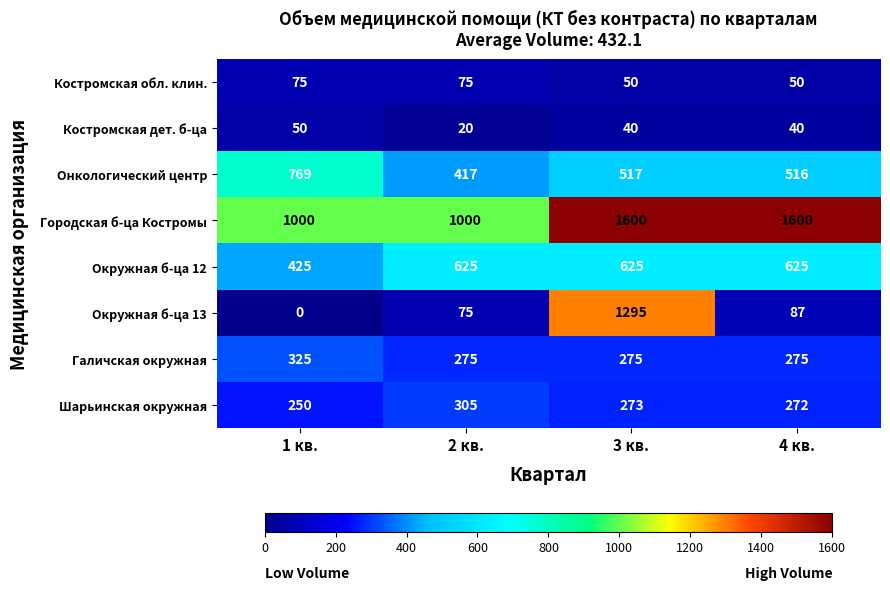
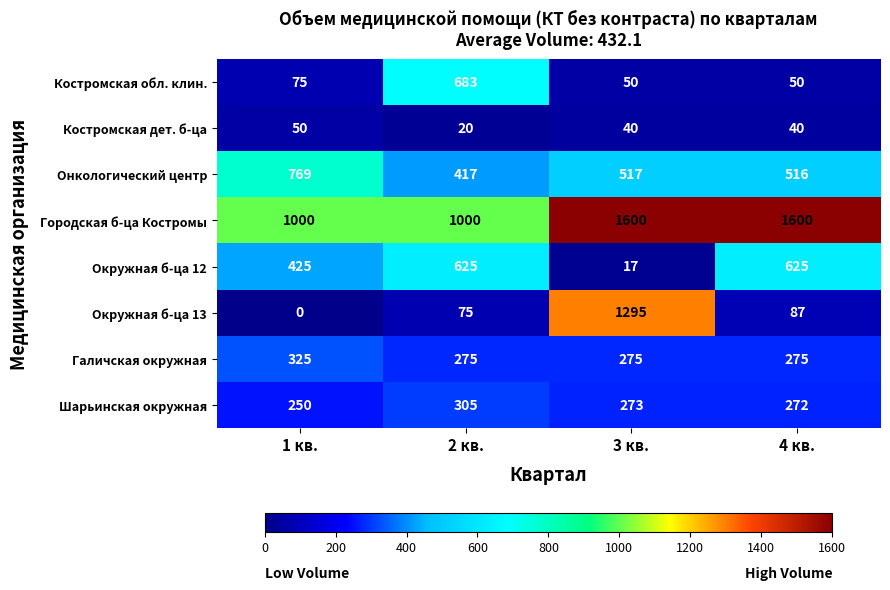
  {
    "Костромская обл. клин.": {
      "1 кв.": 75,
-     "2 кв.": 75,
+     "2 кв.": 683,
      "3 кв.": 50,
      "4 кв.": 50
    },
    "Костромская дет. б-ца": {
      "1 кв.": 50,
      "2 кв.": 20,
      "3 кв.": 40,
      "4 кв.": 40
    },
    "Онкологический центр": {
      "1 кв.": 769,
      "2 кв.": 417,
      "3 кв.": 517,
      "4 кв.": 516
    },
    "Городская б-ца Костромы": {
      "1 кв.": 1000,
      "2 кв.": 1000,
      "3 кв.": 1600,
      "4 кв.": 1600
    },
    "Окружная б-ца 12": {
      "1 кв.": 425,
      "2 кв.": 625,
-     "3 кв.": 625,
+     "3 кв.": 17,
      "4 кв.": 625
    },
    "Окружная б-ца 13": {
      "1 кв.": 0,
      "2 кв.": 75,
      "3 кв.": 1295,
      "4 кв.": 87
    },
    "Галичская окружная": {
      "1 кв.": 325,
      "2 кв.": 275,
      "3 кв.": 275,
      "4 кв.": 275
    },
    "Шарьинская окружная": {
      "1 кв.": 250,
      "2 кв.": 305,
      "3 кв.": 273,
      "4 кв.": 272
    }
  }
